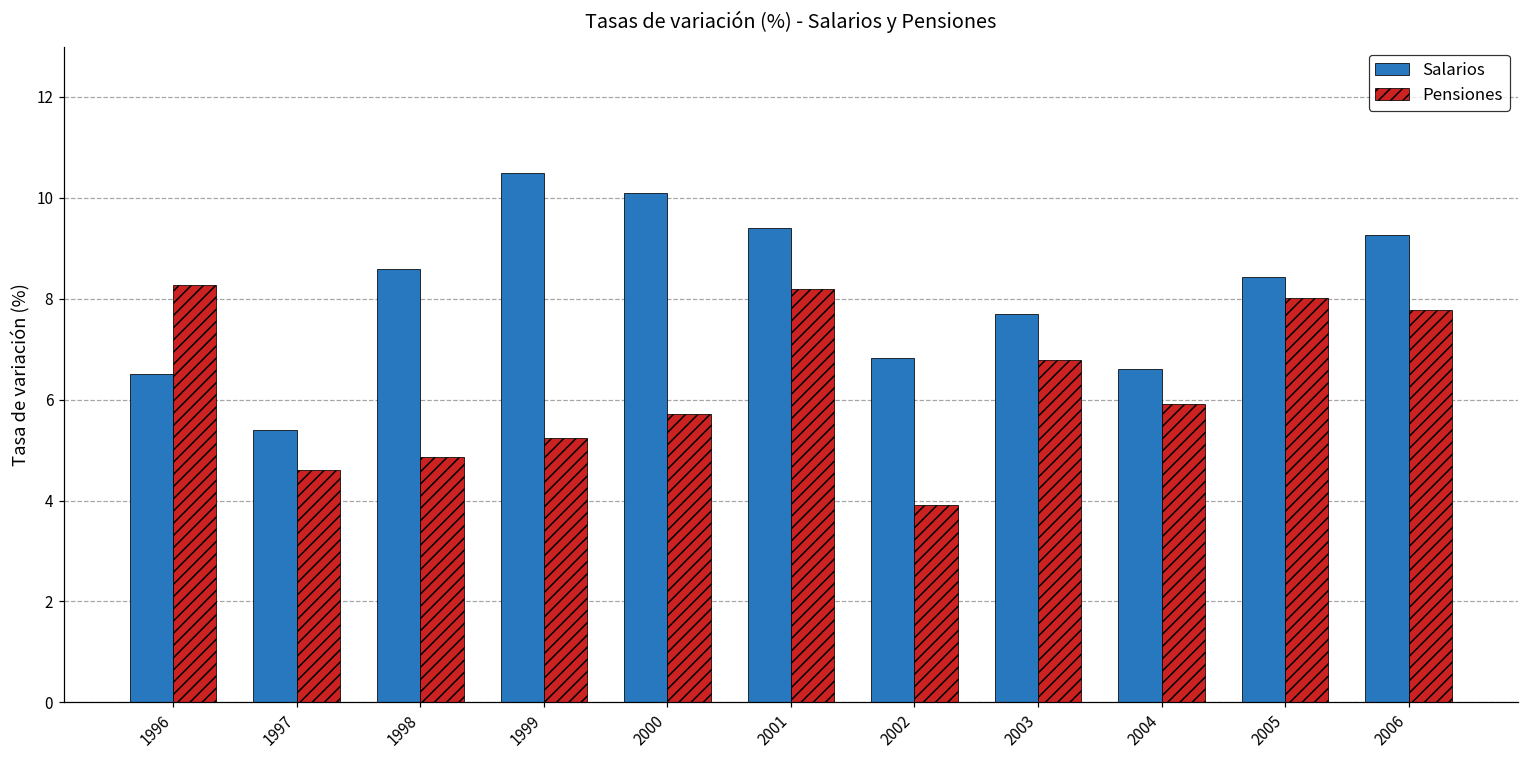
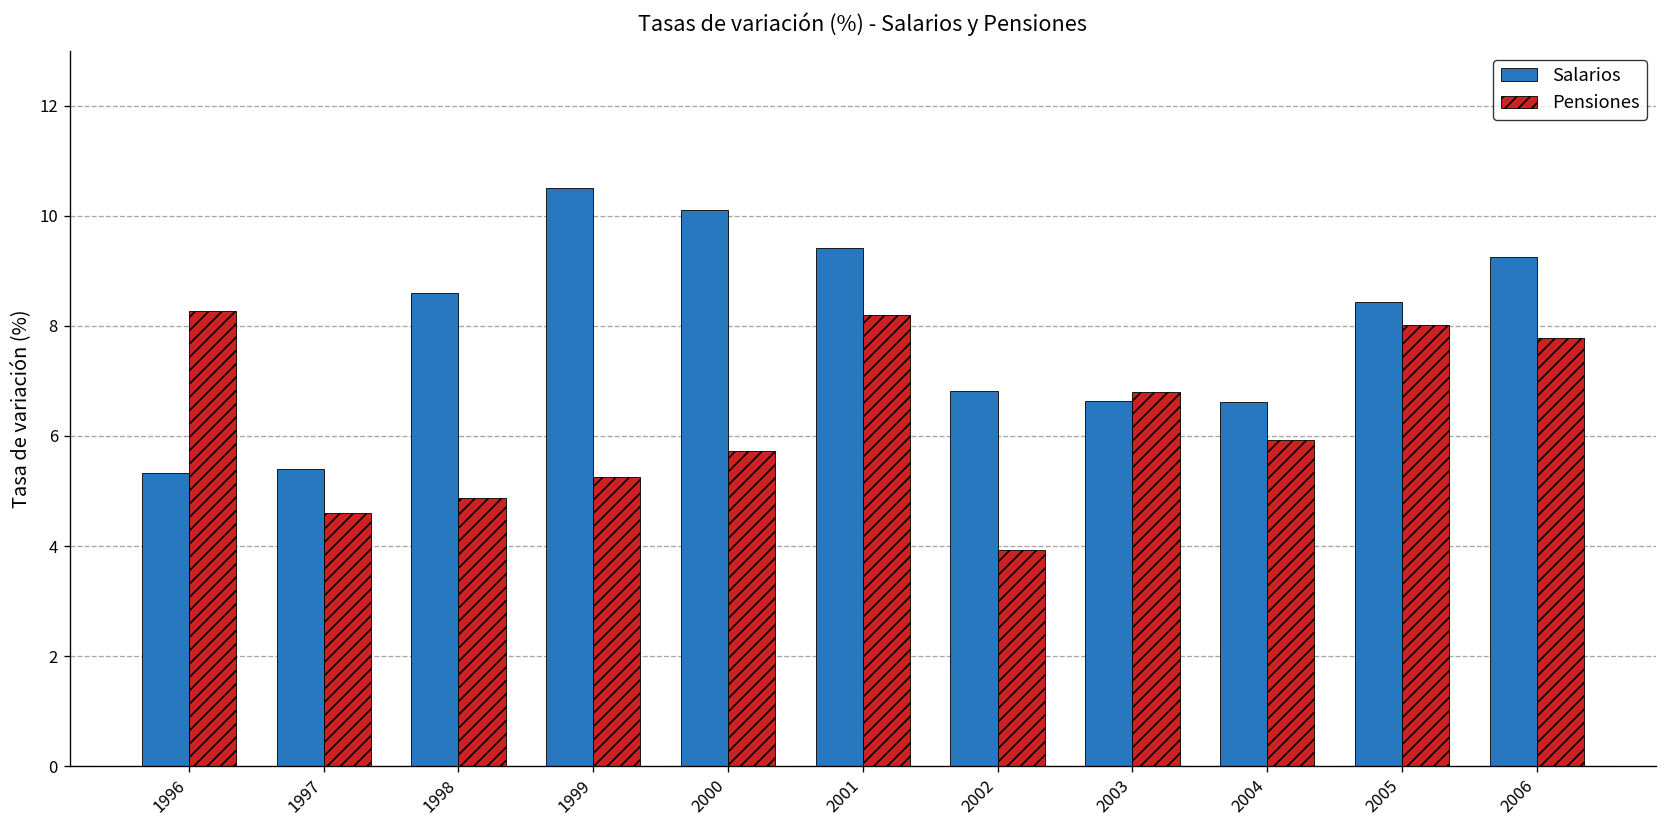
  {
    "Salarios": {
-     "1996": 6.5,
+     "1996": 5.3,
      "1997": 5.4,
      "1998": 8.6,
      "1999": 10.5,
      "2000": 10.1,
      "2001": 9.4,
      "2002": 6.8,
-     "2003": 7.7,
+     "2003": 6.6,
      "2004": 6.6,
      "2005": 8.4,
      "2006": 9.3
    },
    "Pensiones": {
      "1996": 8.3,
      "1997": 4.6,
      "1998": 4.9,
      "1999": 5.2,
      "2000": 5.7,
      "2001": 8.2,
      "2002": 3.9,
      "2003": 6.8,
      "2004": 5.9,
      "2005": 8.0,
      "2006": 7.8
    }
  }
